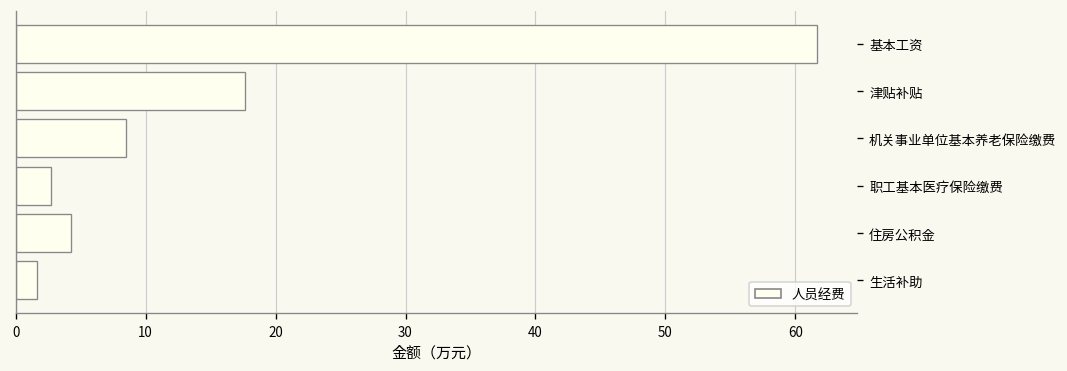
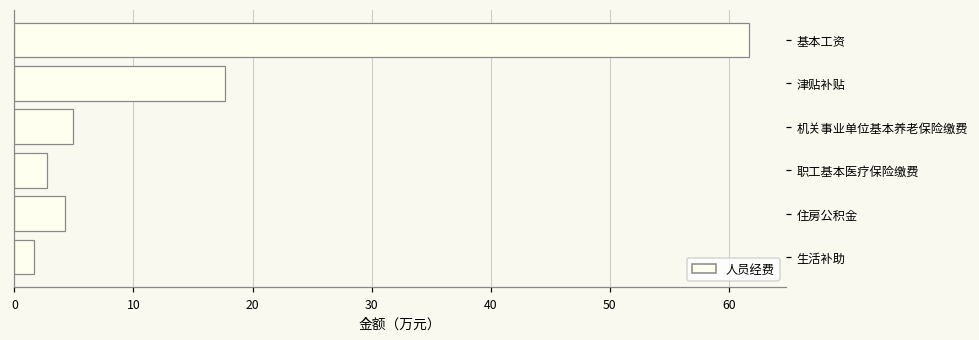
  {
    "基本工资": 61.7,
    "津贴补贴": 17.7,
-   "机关事业单位基本养老保险缴费": 8.5,
+   "机关事业单位基本养老保险缴费": 4.9,
    "职工基本医疗保险缴费": 2.7,
    "住房公积金": 4.2,
    "生活补助": 1.6
  }
